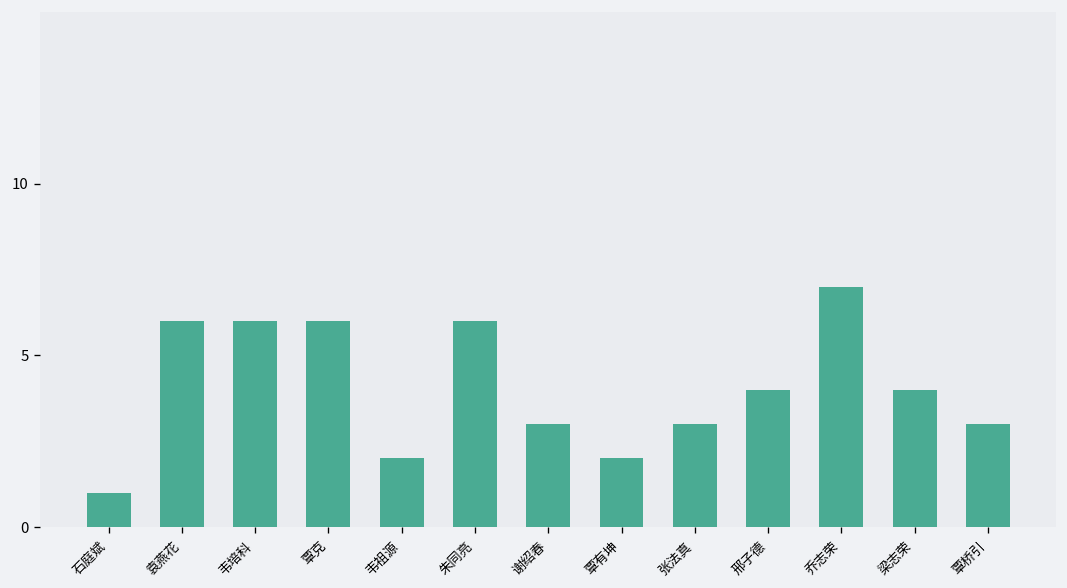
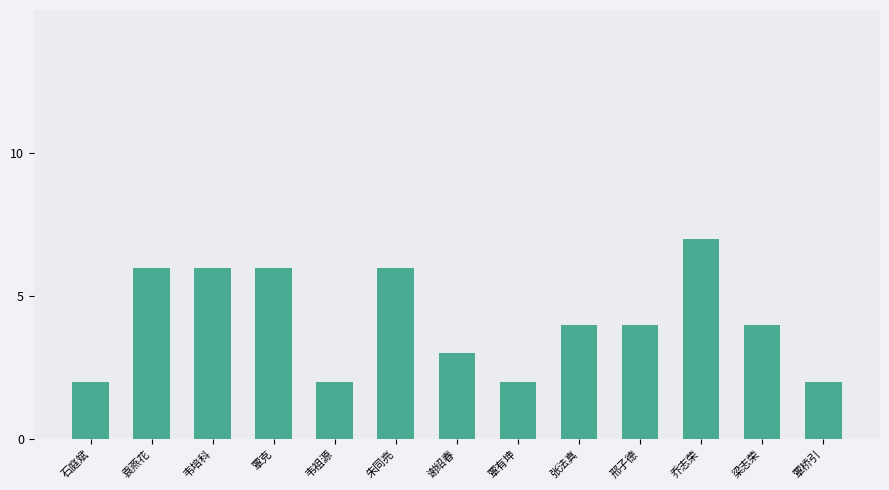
  {
-   "石庭斌": 1,
+   "石庭斌": 2,
    "袁燕花": 6,
    "韦培科": 6,
    "覃克": 6,
    "韦祖源": 2,
    "朱同亮": 6,
    "谢绍春": 3,
    "覃有坤": 2,
-   "张法真": 3,
+   "张法真": 4,
    "邢子德": 4,
    "乔志荣": 7,
    "梁志荣": 4,
-   "覃桥引": 3
+   "覃桥引": 2
  }
